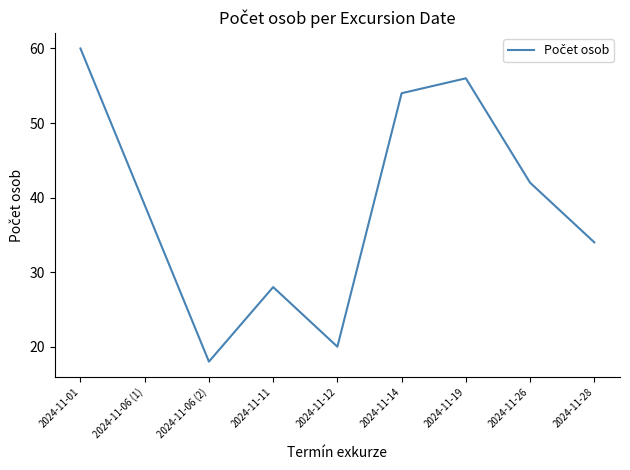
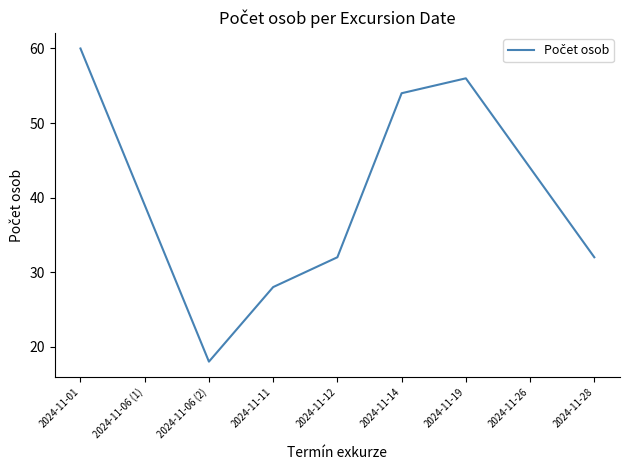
  {
    "2024-11-01": 60,
    "2024-11-06 (1)": 39,
    "2024-11-06 (2)": 18,
    "2024-11-11": 28,
-   "2024-11-12": 20,
+   "2024-11-12": 32,
    "2024-11-14": 54,
    "2024-11-19": 56,
-   "2024-11-26": 42,
-   "2024-11-28": 34
+   "2024-11-26": 44,
+   "2024-11-28": 32
  }
